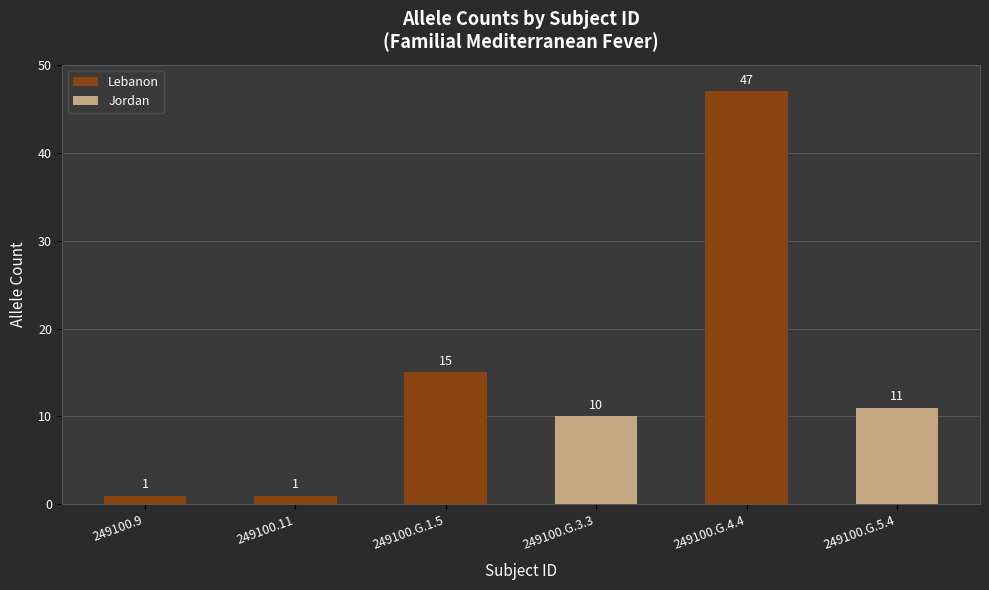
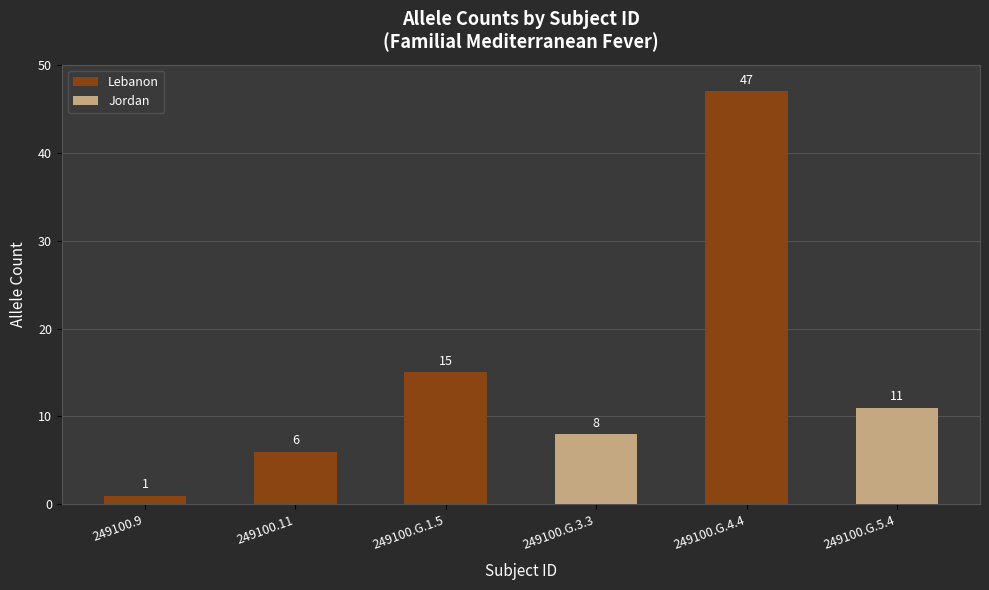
  {
    "Lebanon": {
      "249100.9": 1,
-     "249100.11": 1,
+     "249100.11": 6,
      "249100.G.1.5": 15,
      "249100.G.4.4": 47
    },
    "Jordan": {
-     "249100.G.3.3": 10,
+     "249100.G.3.3": 8,
      "249100.G.5.4": 11
    }
  }
